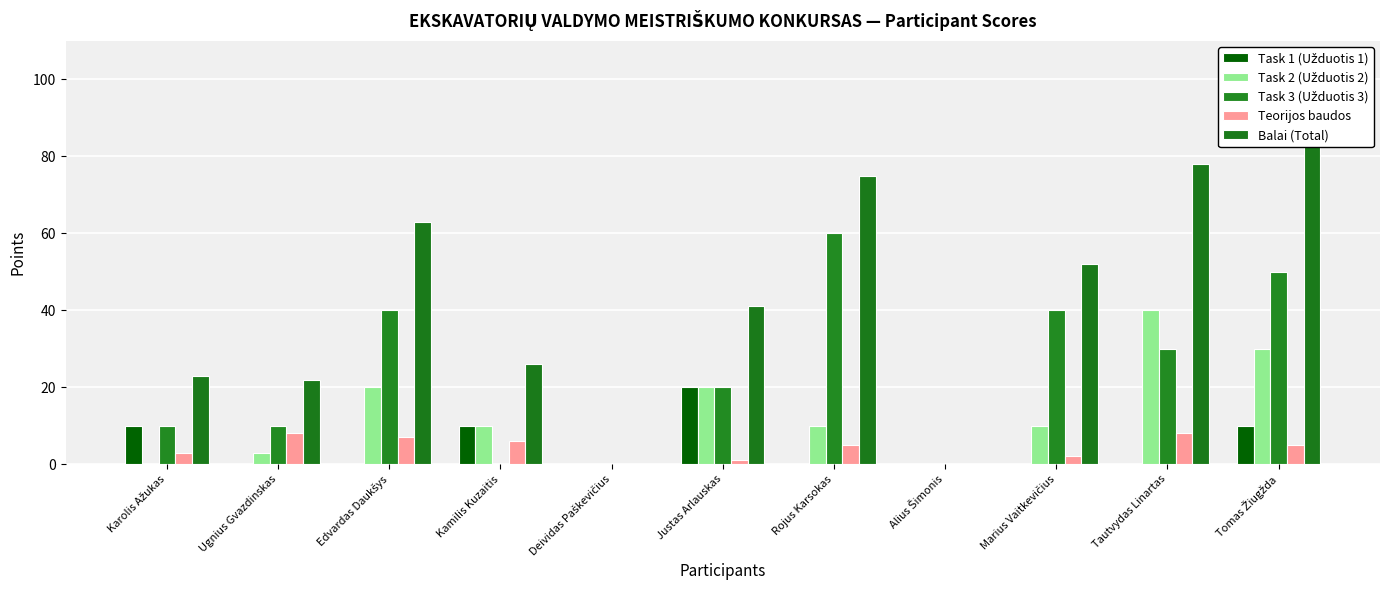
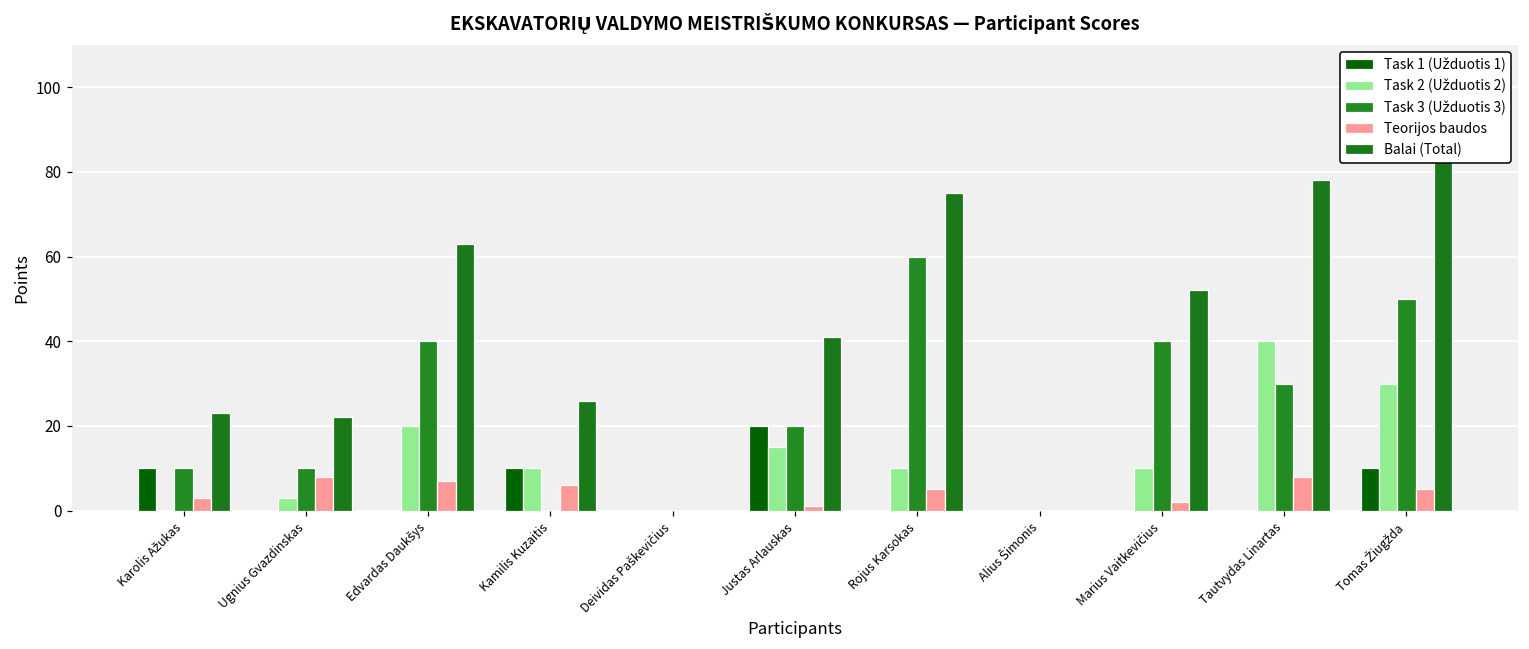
  {
    "Task 2 (Užduotis 2)": {
      "Karolis Ažukas": 0,
      "Ugnius Gvazdinskas": 3,
      "Edvardas Daukšys": 20,
      "Kamilis Kuzaitis": 10,
      "Deividas Paškevičius": 0,
-     "Justas Arlauskas": 20,
+     "Justas Arlauskas": 15,
      "Rojus Karsokas": 10,
      "Alius Šimonis": 0,
      "Marius Vaitkevičius": 10,
      "Tautvydas Linartas": 40,
      "Tomas Žiugžda": 30
    },
    "Teorijos baudos": {
      "Karolis Ažukas": 3,
      "Ugnius Gvazdinskas": 8,
      "Edvardas Daukšys": 7,
      "Kamilis Kuzaitis": 6,
      "Deividas Paškevičius": 0,
      "Justas Arlauskas": 1,
      "Rojus Karsokas": 5,
      "Alius Šimonis": 0,
      "Marius Vaitkevičius": 2,
      "Tautvydas Linartas": 8,
      "Tomas Žiugžda": 5
    }
  }
